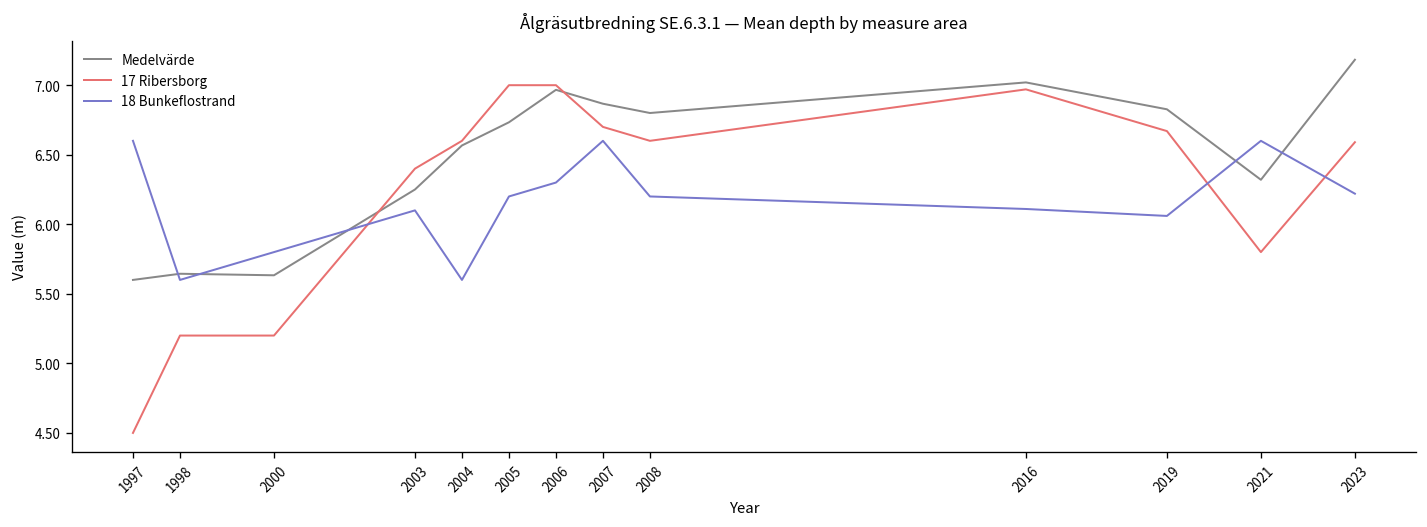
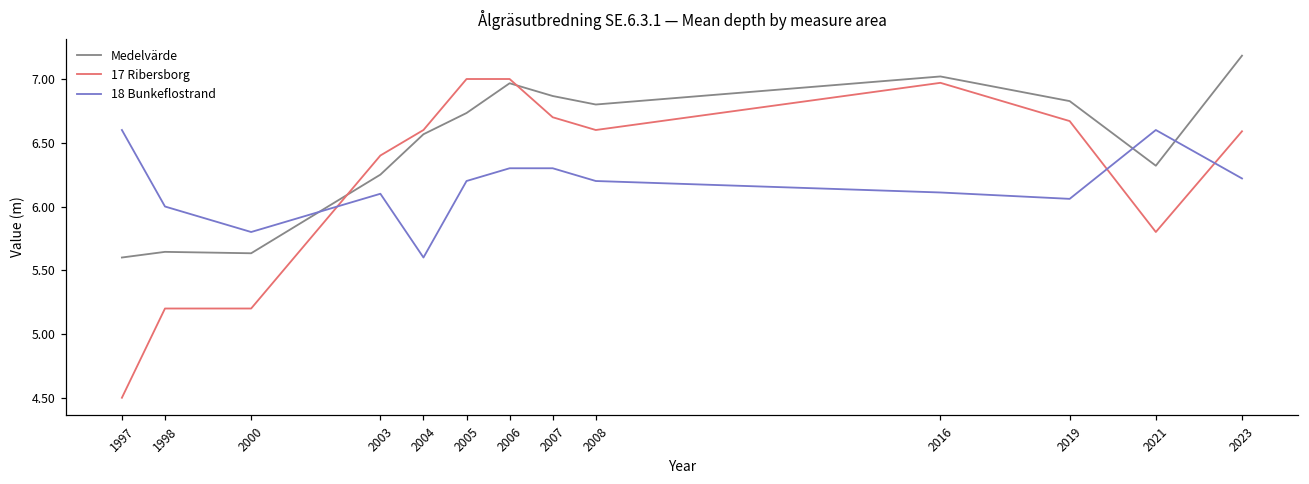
  {
    "Medelvärde": {
      "1997": 5.6,
      "1998": 5.64,
      "2000": 5.63,
      "2003": 6.25,
      "2004": 6.57,
      "2005": 6.73,
      "2006": 6.97,
      "2007": 6.87,
      "2008": 6.8,
      "2016": 7.0,
      "2019": 6.83,
      "2021": 6.3,
      "2023": 7.2
    },
    "17 Ribersborg": {
      "1997": 4.5,
      "1998": 5.2,
      "2000": 5.2,
      "2003": 6.4,
      "2004": 6.6,
      "2005": 7.0,
      "2006": 7.0,
      "2007": 6.7,
      "2008": 6.6,
      "2016": 6.97,
      "2019": 6.67,
      "2021": 5.8,
      "2023": 6.6
    },
    "18 Bunkeflostrand": {
      "1997": 6.6,
-     "1998": 5.6,
+     "1998": 6.0,
      "2000": 5.8,
      "2003": 6.1,
      "2004": 5.6,
      "2005": 6.2,
      "2006": 6.3,
-     "2007": 6.6,
+     "2007": 6.3,
      "2008": 6.2,
      "2016": 6.1,
      "2019": 6.06,
      "2021": 6.6,
      "2023": 6.2
    }
  }
